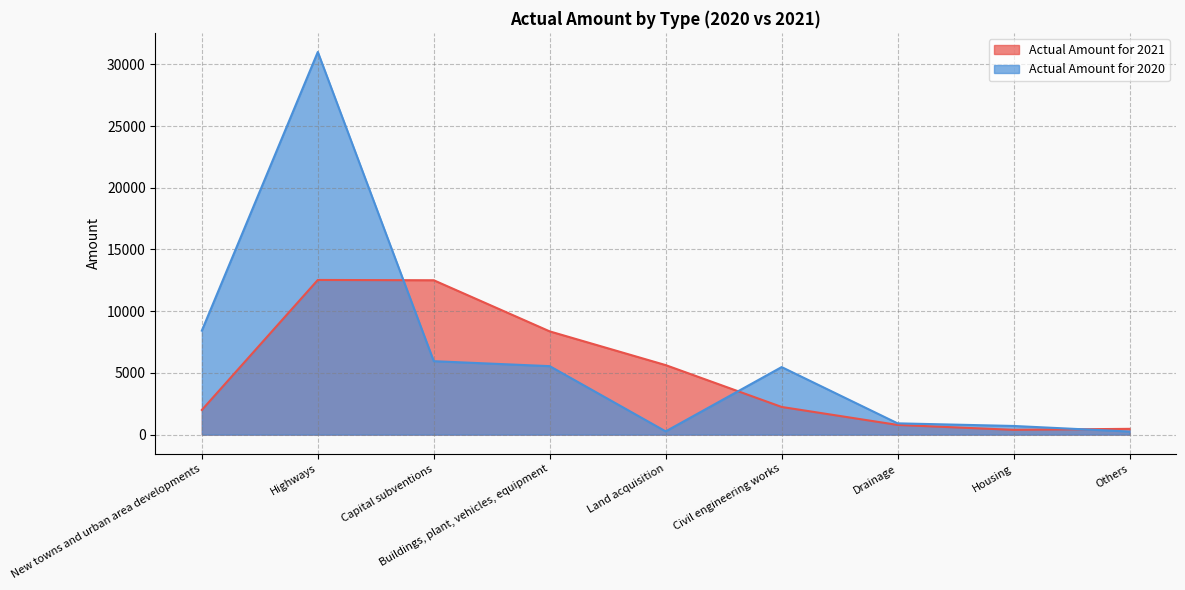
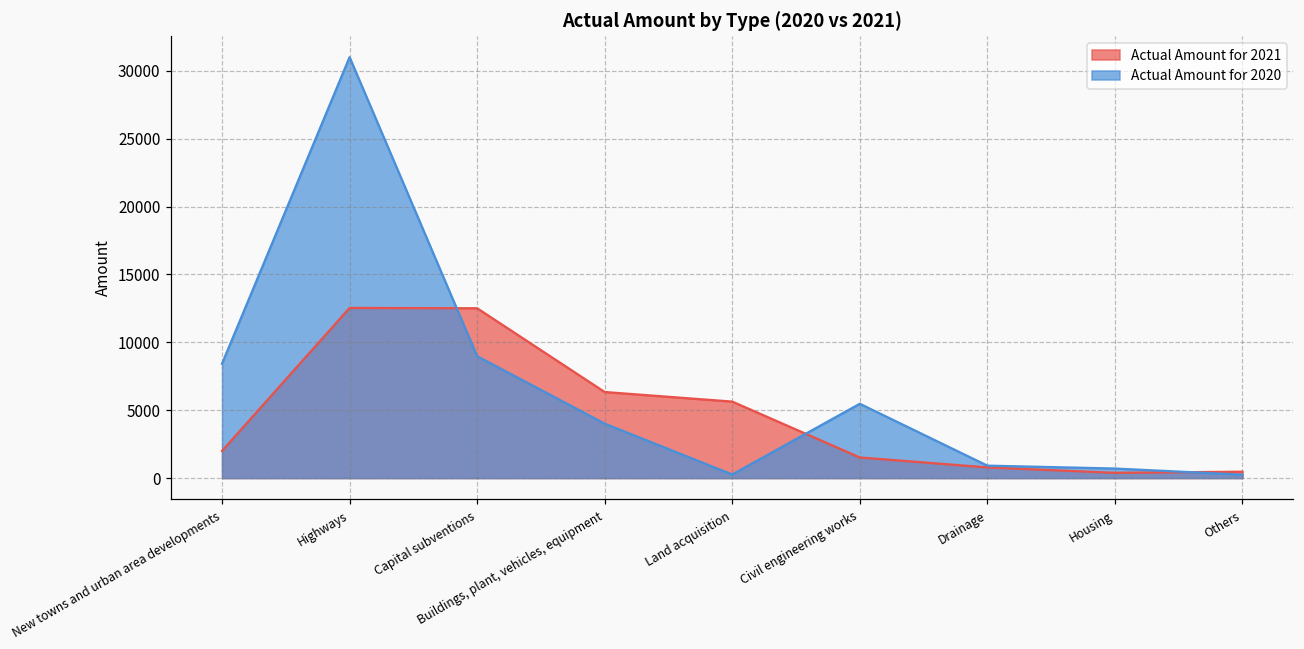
  {
    "Actual Amount for 2021": {
      "New towns and urban area developments": 2000,
      "Highways": 12500,
      "Capital subventions": 12500,
-     "Buildings, plant, vehicles, equipment": 8400,
+     "Buildings, plant, vehicles, equipment": 6300,
      "Land acquisition": 5600,
-     "Civil engineering works": 2200,
+     "Civil engineering works": 1500,
      "Housing": 400,
      "Others": 500
    },
    "Actual Amount for 2020": {
      "New towns and urban area developments": 8400,
      "Highways": 31000,
-     "Capital subventions": 6000,
-     "Buildings, plant, vehicles, equipment": 5500,
+     "Capital subventions": 9000,
+     "Buildings, plant, vehicles, equipment": 4000,
      "Land acquisition": 300,
      "Civil engineering works": 5500,
      "Housing": 700,
      "Others": 300
    }
  }
